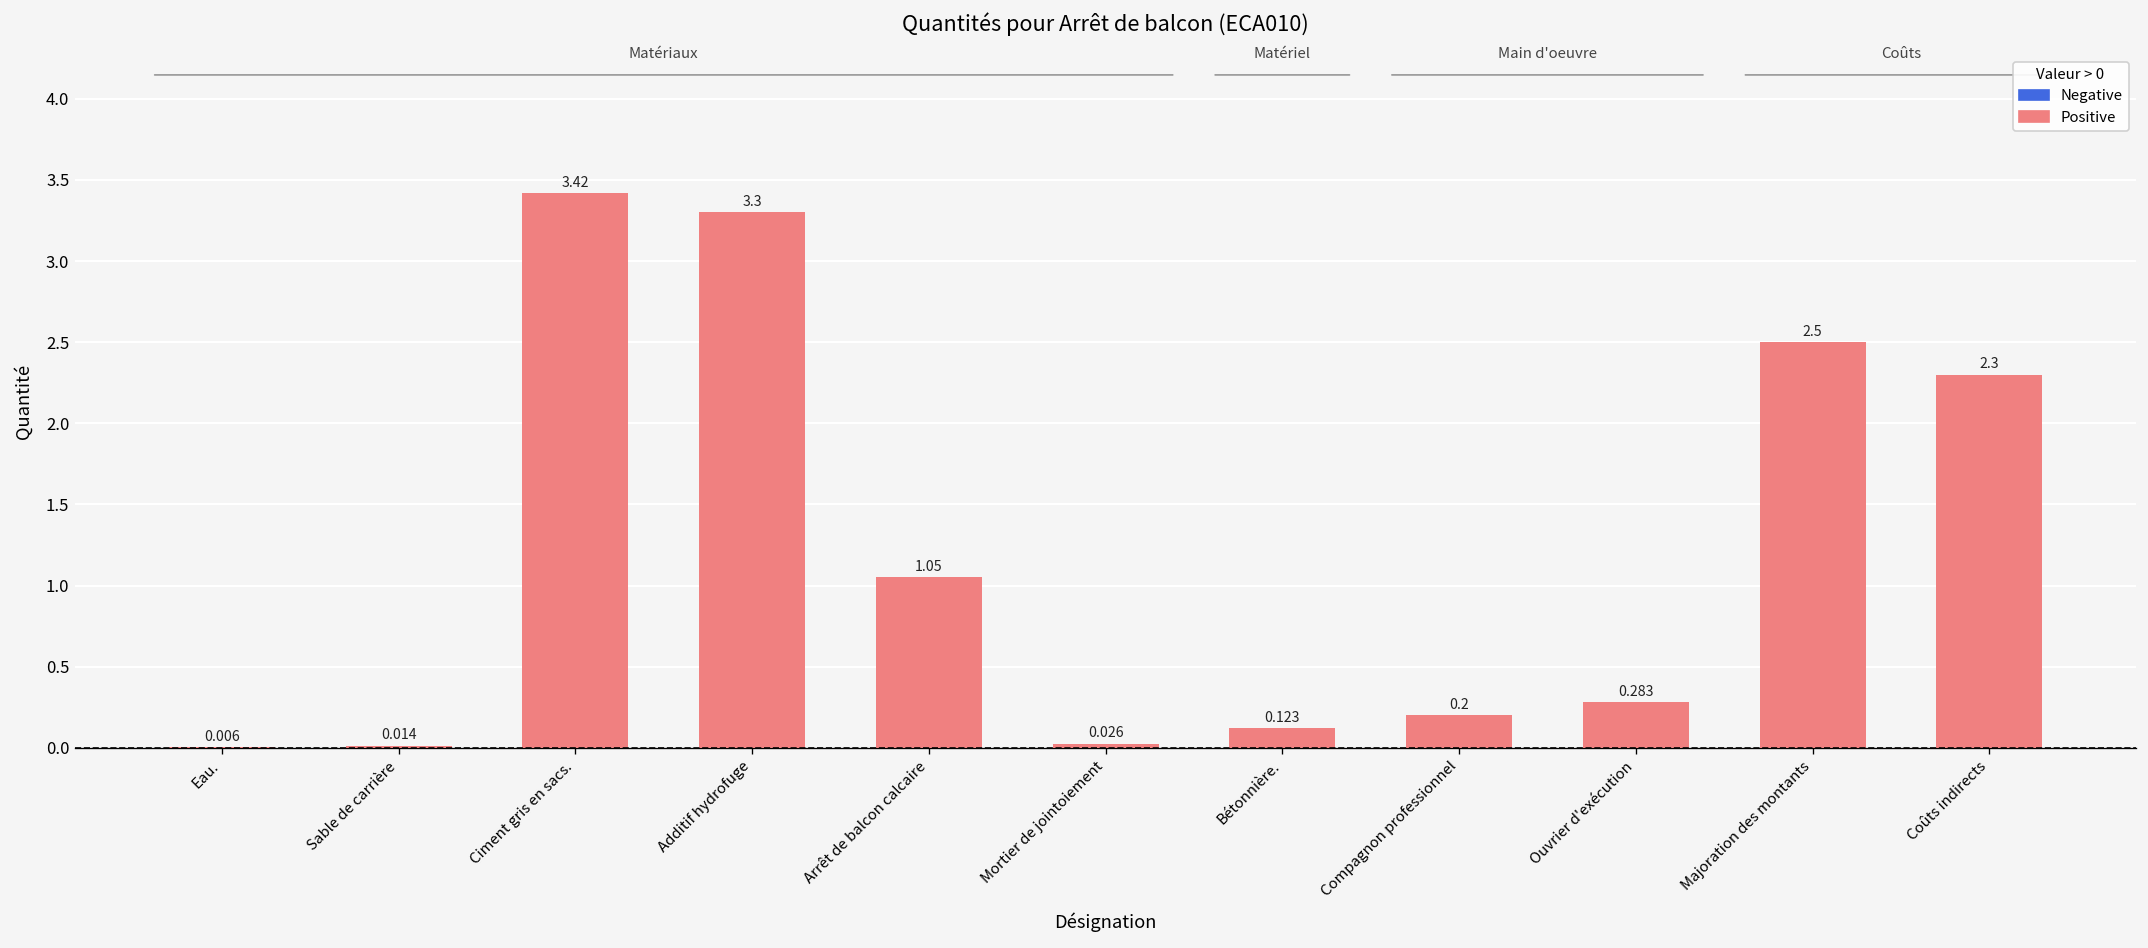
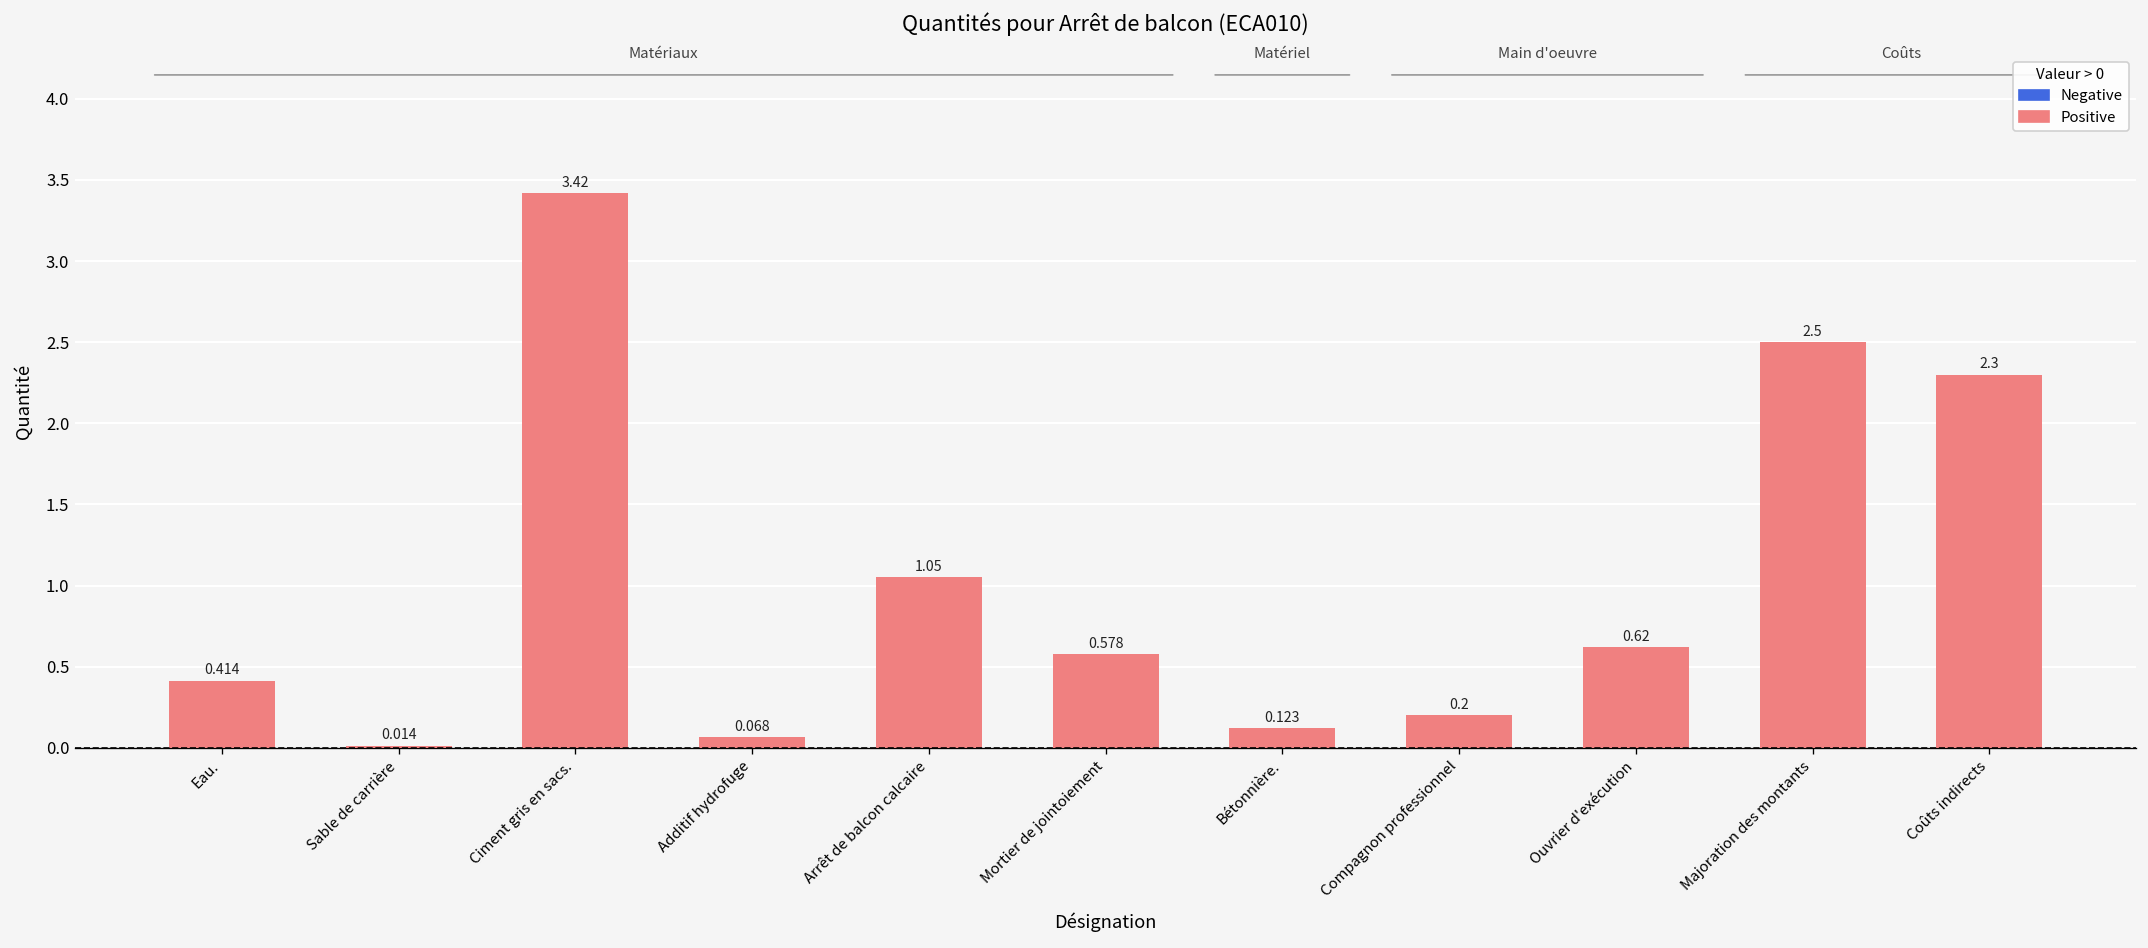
  {
-   "Eau.": 0.006,
+   "Eau.": 0.414,
    "Sable de carrière": 0.014,
    "Ciment gris en sacs.": 3.42,
-   "Additif hydrofuge": 3.3,
+   "Additif hydrofuge": 0.068,
    "Arrêt de balcon calcaire": 1.05,
-   "Mortier de jointoiement": 0.026,
+   "Mortier de jointoiement": 0.578,
    "Bétonnière.": 0.123,
    "Compagnon professionnel": 0.2,
-   "Ouvrier d'exécution": 0.283,
+   "Ouvrier d'exécution": 0.62,
    "Majoration des montants": 2.5,
    "Coûts indirects": 2.3
  }
